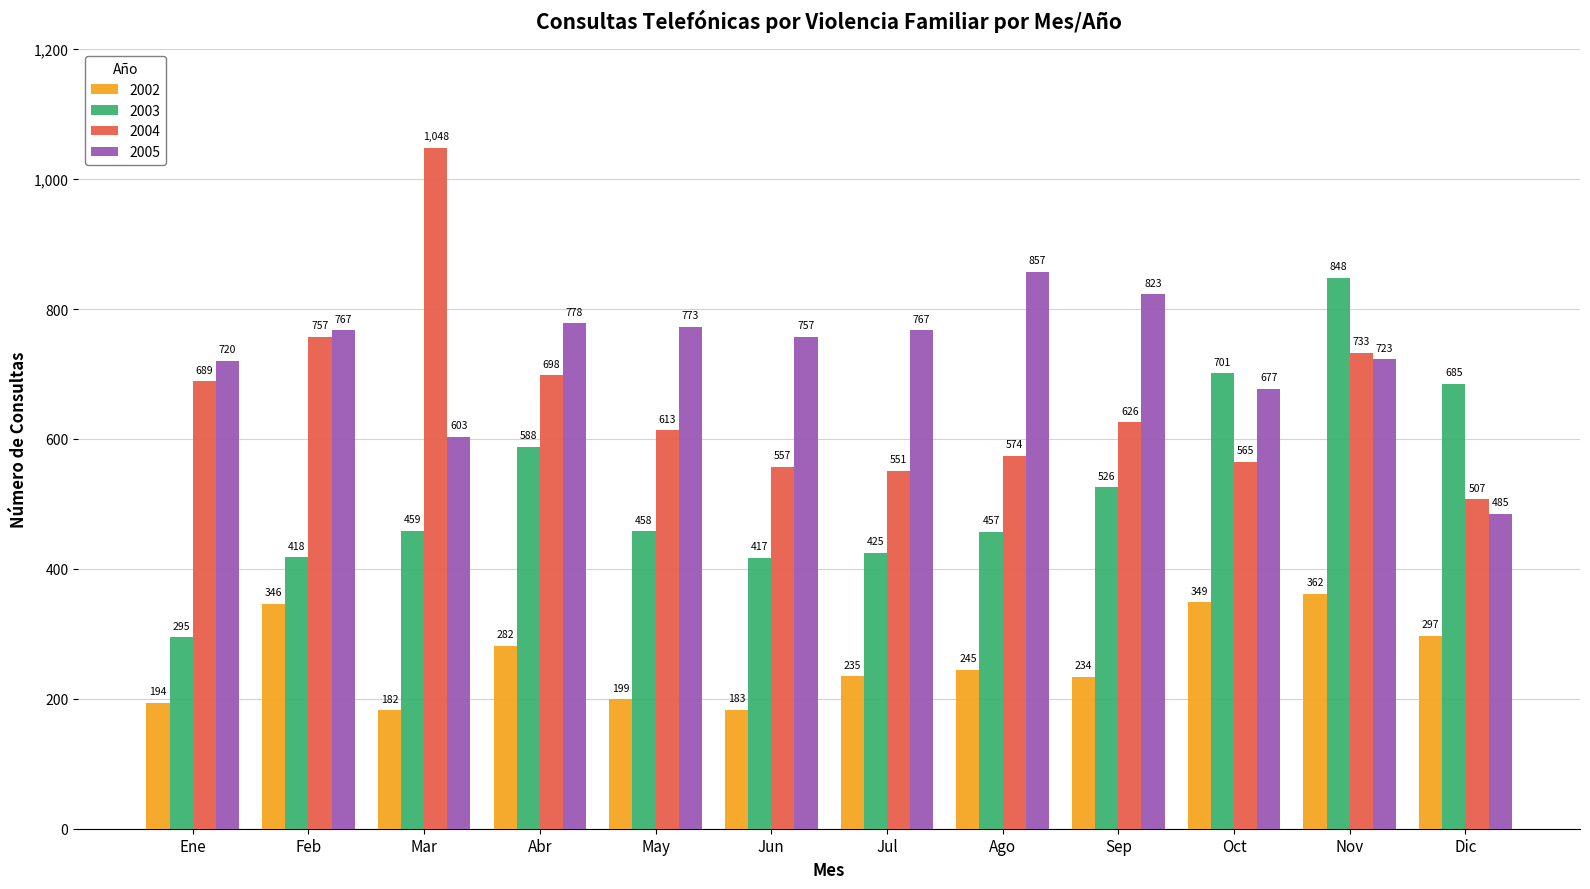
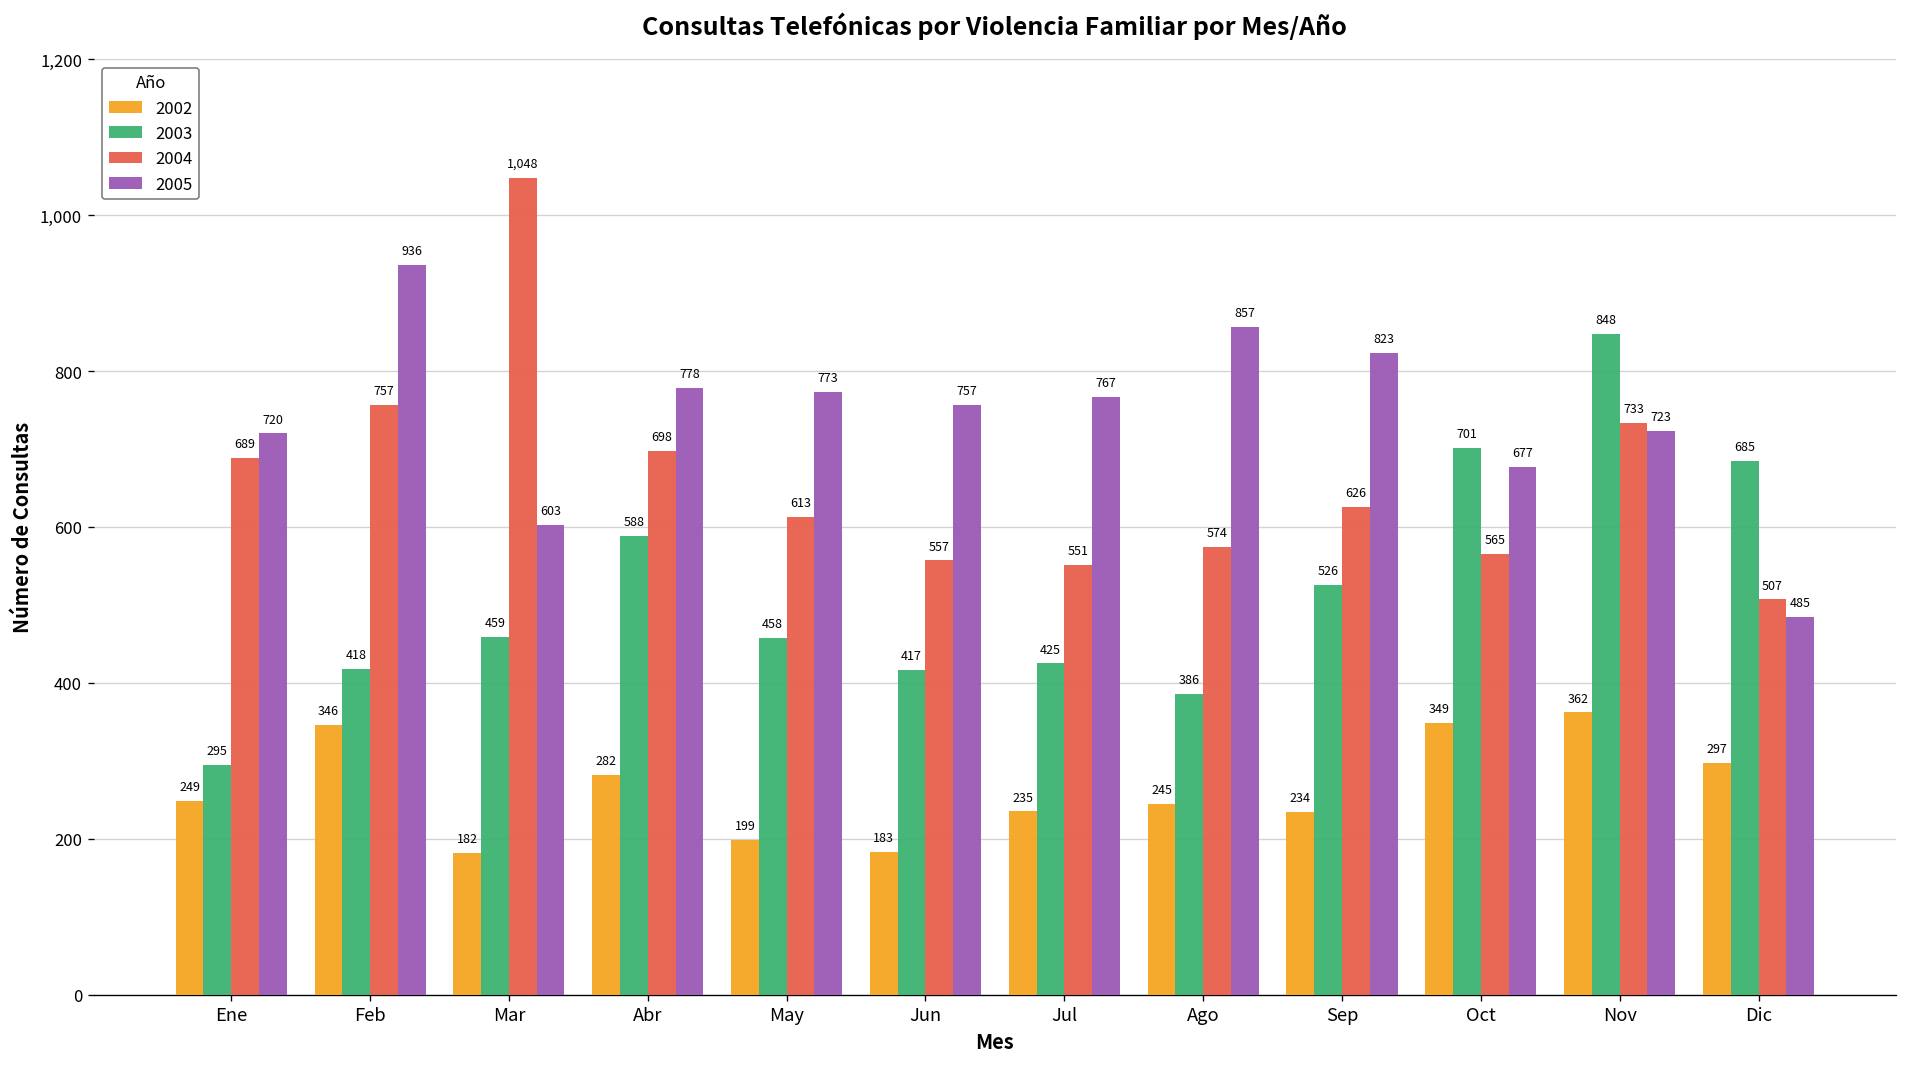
  {
    "2002": {
-     "Ene": "194",
+     "Ene": "249",
      "Feb": "346",
      "Mar": "182",
      "Abr": "282",
      "May": "199",
      "Jun": "183",
      "Jul": "235",
      "Ago": "245",
      "Sep": "234",
      "Oct": "349",
      "Nov": "362",
      "Dic": "297"
    },
    "2003": {
      "Ene": "295",
      "Feb": "418",
      "Mar": "459",
      "Abr": "588",
      "May": "458",
      "Jun": "417",
      "Jul": "425",
-     "Ago": "457",
+     "Ago": "386",
      "Sep": "526",
      "Oct": "701",
      "Nov": "848",
      "Dic": "685"
    },
    "2004": {
      "Ene": "689",
      "Feb": "757",
      "Mar": "1,048",
      "Abr": "698",
      "May": "613",
      "Jun": "557",
      "Jul": "551",
      "Ago": "574",
      "Sep": "626",
      "Oct": "565",
      "Nov": "733",
      "Dic": "507"
    },
    "2005": {
      "Ene": "720",
-     "Feb": "767",
+     "Feb": "936",
      "Mar": "603",
      "Abr": "778",
      "May": "773",
      "Jun": "757",
      "Jul": "767",
      "Ago": "857",
      "Sep": "823",
      "Oct": "677",
      "Nov": "723",
      "Dic": "485"
    }
  }
